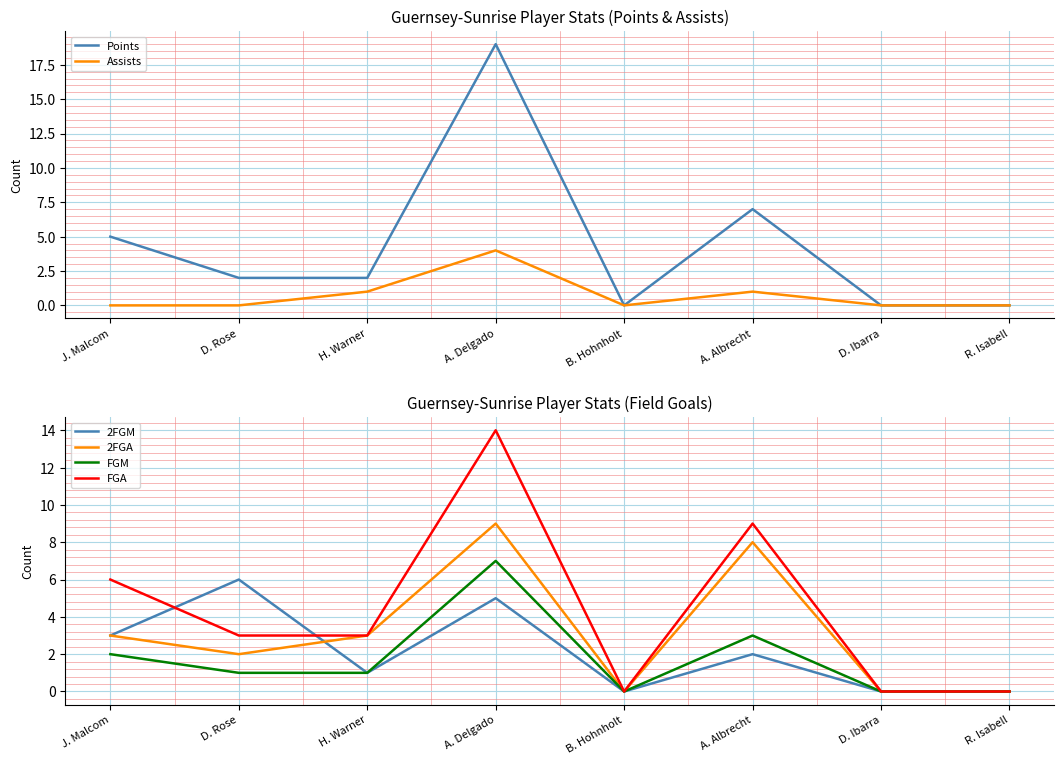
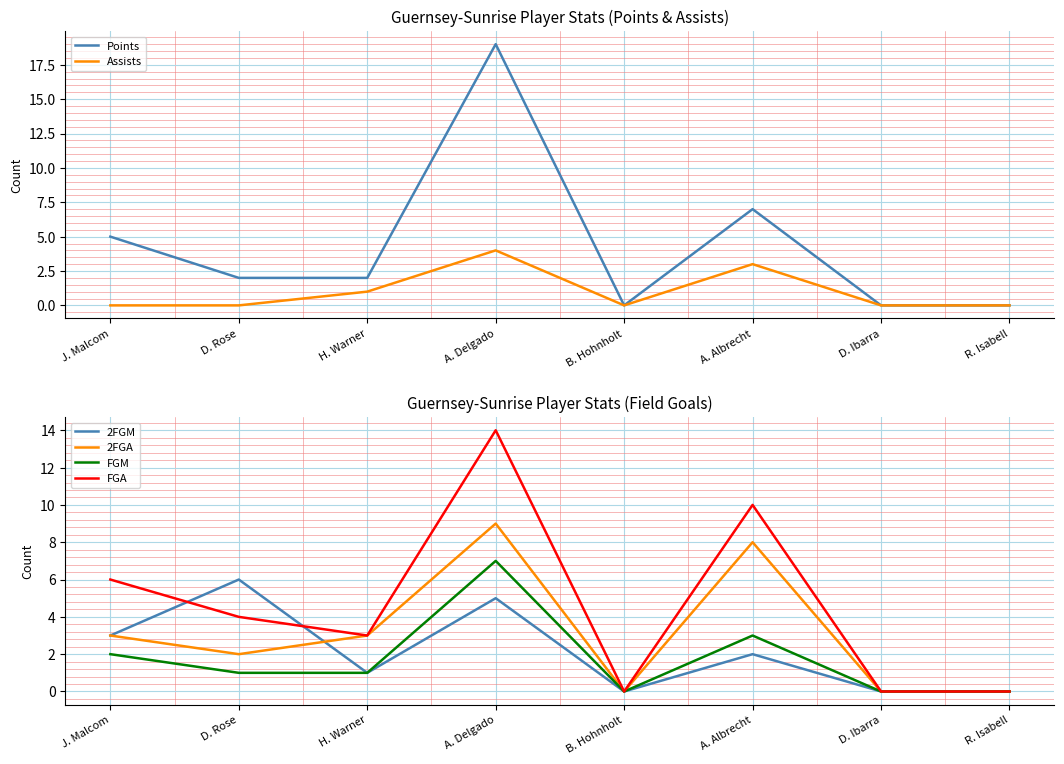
  {
    "Guernsey-Sunrise Player Stats (Points & Assists)": {
      "Points": {
        "J. Malcom": 5,
        "D. Rose": 2,
        "H. Warner": 2,
        "A. Delgado": 19,
        "A. Albrecht": 7
      },
      "Assists": {
        "J. Malcom": 0,
        "D. Rose": 0,
        "H. Warner": 1,
        "A. Delgado": 4,
-       "A. Albrecht": 1
+       "A. Albrecht": 3
      }
    },
    "Guernsey-Sunrise Player Stats (Field Goals)": {
      "2FGM": {
        "D. Rose": 6,
        "A. Delgado": 5,
        "A. Albrecht": 2
      },
      "2FGA": {
        "D. Rose": 2,
        "A. Delgado": 9,
        "A. Albrecht": 8
      },
      "FGM": {
        "J. Malcom": 2,
        "D. Rose": 1,
        "A. Delgado": 7,
        "A. Albrecht": 3
      },
      "FGA": {
        "J. Malcom": 6,
-       "D. Rose": 3,
+       "D. Rose": 4,
        "A. Delgado": 14,
-       "A. Albrecht": 9
+       "A. Albrecht": 10
      }
    }
  }
